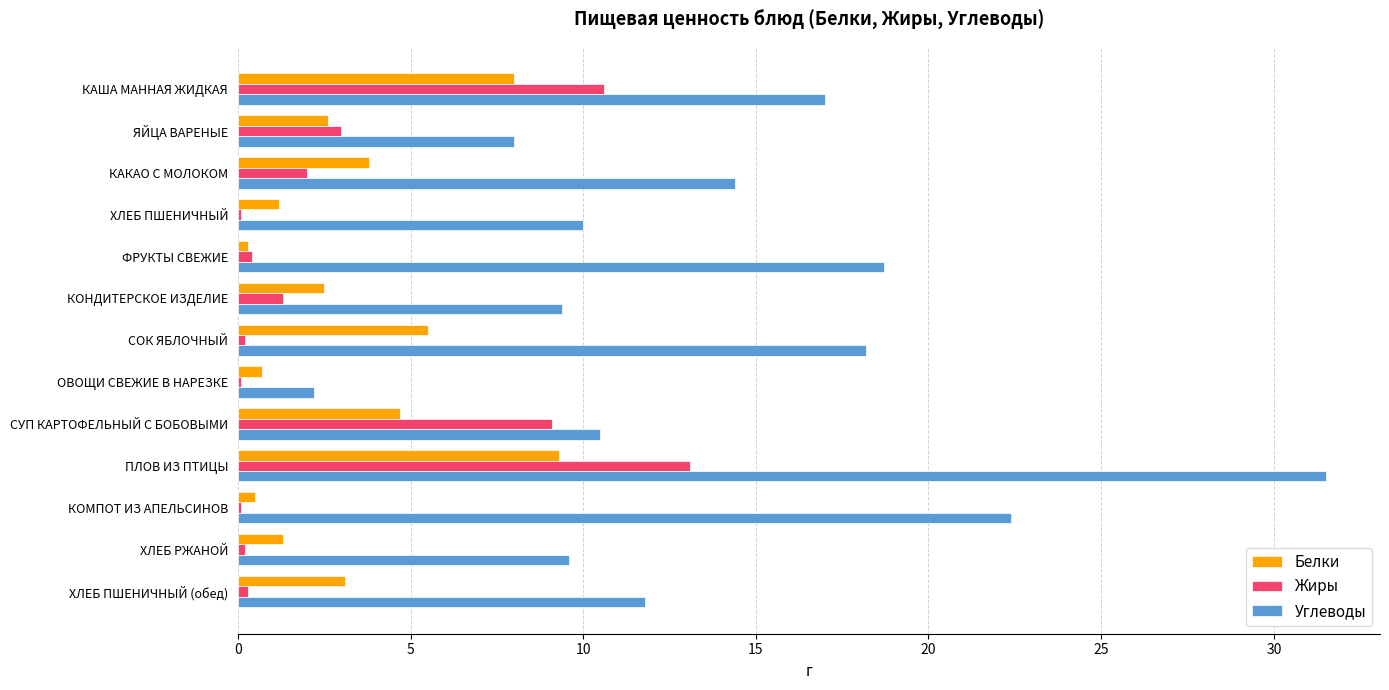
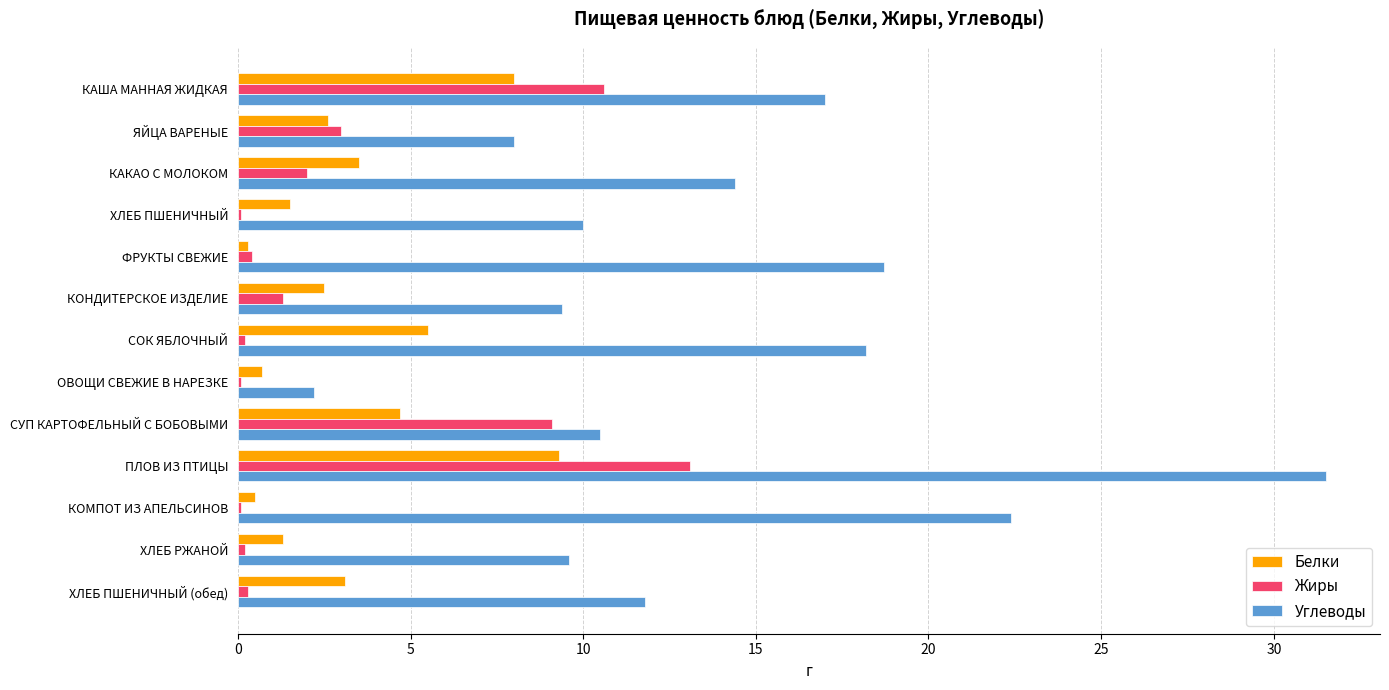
  {
    "Белки": {
      "КАША МАННАЯ ЖИДКАЯ": 8.0,
      "ЯЙЦА ВАРЕНЫЕ": 2.6,
-     "КАКАО С МОЛОКОМ": 3.8,
-     "ХЛЕБ ПШЕНИЧНЫЙ": 1.2,
+     "КАКАО С МОЛОКОМ": 3.5,
+     "ХЛЕБ ПШЕНИЧНЫЙ": 1.5,
      "ФРУКТЫ СВЕЖИЕ": 0.3,
      "КОНДИТЕРСКОЕ ИЗДЕЛИЕ": 2.5,
      "СОК ЯБЛОЧНЫЙ": 5.5,
      "ОВОЩИ СВЕЖИЕ В НАРЕЗКЕ": 0.7,
      "СУП КАРТОФЕЛЬНЫЙ С БОБОВЫМИ": 4.7,
      "ПЛОВ ИЗ ПТИЦЫ": 9.3,
      "КОМПОТ ИЗ АПЕЛЬСИНОВ": 0.5,
      "ХЛЕБ РЖАНОЙ": 1.3,
      "ХЛЕБ ПШЕНИЧНЫЙ (обед)": 3.1
    },
    "Жиры": {
      "КАША МАННАЯ ЖИДКАЯ": 10.6,
      "ЯЙЦА ВАРЕНЫЕ": 3.0,
      "КАКАО С МОЛОКОМ": 2.0,
      "ХЛЕБ ПШЕНИЧНЫЙ": 0.1,
      "ФРУКТЫ СВЕЖИЕ": 0.4,
      "КОНДИТЕРСКОЕ ИЗДЕЛИЕ": 1.3,
      "СОК ЯБЛОЧНЫЙ": 0.2,
      "ОВОЩИ СВЕЖИЕ В НАРЕЗКЕ": 0.1,
      "СУП КАРТОФЕЛЬНЫЙ С БОБОВЫМИ": 9.1,
      "ПЛОВ ИЗ ПТИЦЫ": 13.1,
      "КОМПОТ ИЗ АПЕЛЬСИНОВ": 0.1,
      "ХЛЕБ РЖАНОЙ": 0.2,
      "ХЛЕБ ПШЕНИЧНЫЙ (обед)": 0.3
    },
    "Углеводы": {
      "КАША МАННАЯ ЖИДКАЯ": 17.0,
      "ЯЙЦА ВАРЕНЫЕ": 8.0,
      "КАКАО С МОЛОКОМ": 14.4,
      "ХЛЕБ ПШЕНИЧНЫЙ": 10.0,
      "ФРУКТЫ СВЕЖИЕ": 18.7,
      "КОНДИТЕРСКОЕ ИЗДЕЛИЕ": 9.4,
      "СОК ЯБЛОЧНЫЙ": 18.2,
      "ОВОЩИ СВЕЖИЕ В НАРЕЗКЕ": 2.2,
      "СУП КАРТОФЕЛЬНЫЙ С БОБОВЫМИ": 10.5,
      "ПЛОВ ИЗ ПТИЦЫ": 31.5,
      "КОМПОТ ИЗ АПЕЛЬСИНОВ": 22.4,
      "ХЛЕБ РЖАНОЙ": 9.6,
      "ХЛЕБ ПШЕНИЧНЫЙ (обед)": 11.8
    }
  }
